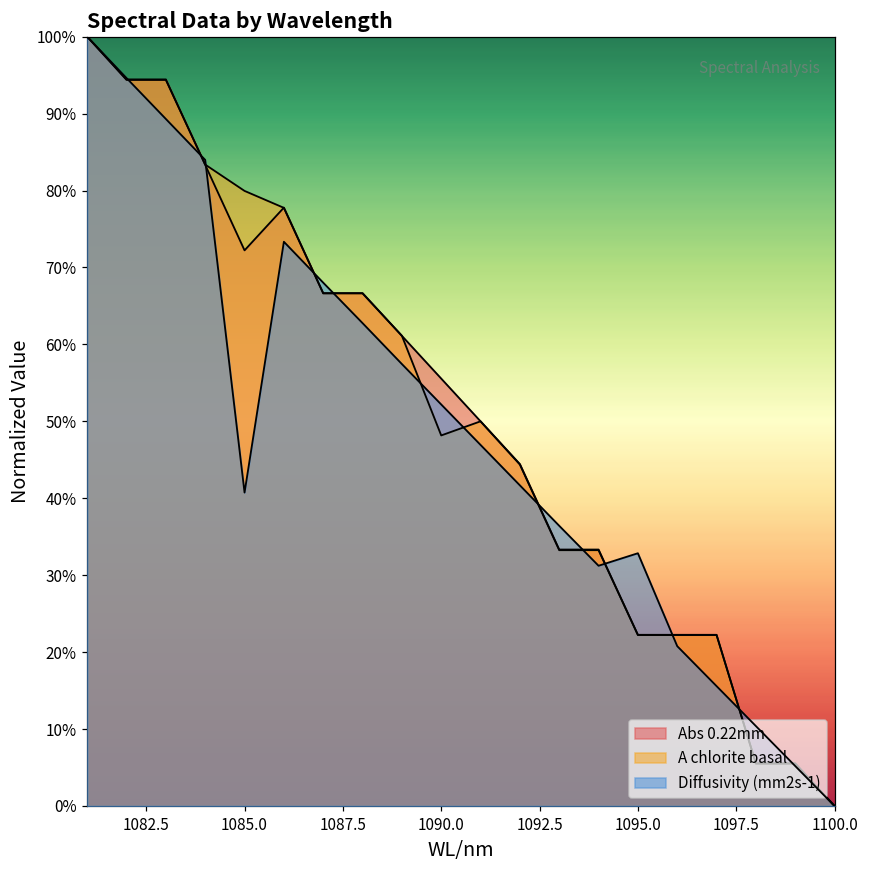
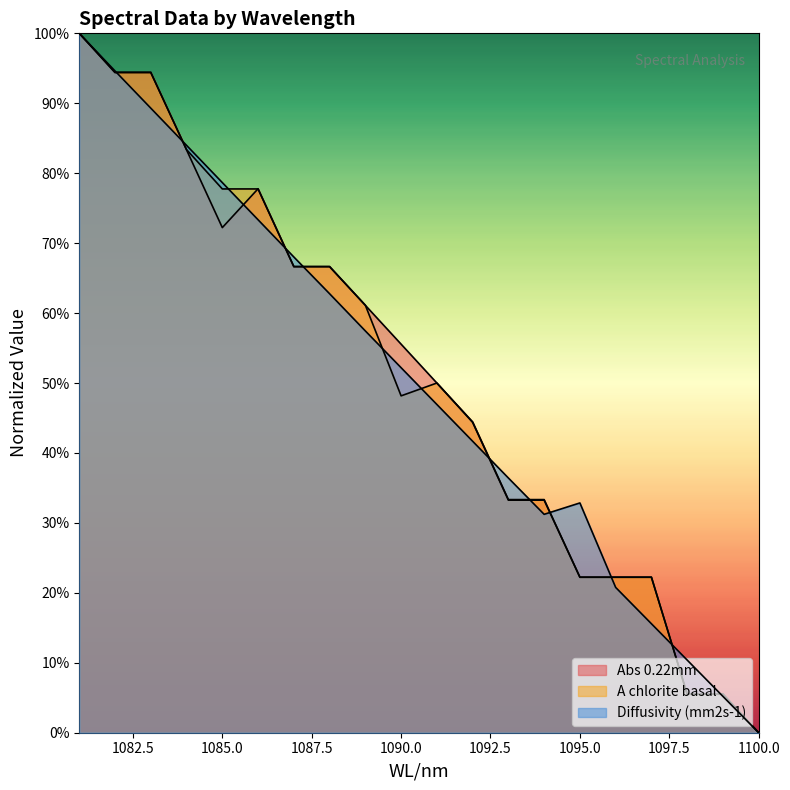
  {
    "Abs 0.22mm": {
      "1085.0": "72%",
      "1090.0": "56%"
    },
    "A chlorite basal": {
-     "1085.0": "80%",
+     "1085.0": "78%",
      "1090.0": "48%"
    },
    "Diffusivity (mm2s-1)": {
-     "1085.0": "41%",
+     "1085.0": "79%",
      "1090.0": "52%",
      "1095.0": "33%"
    }
  }
